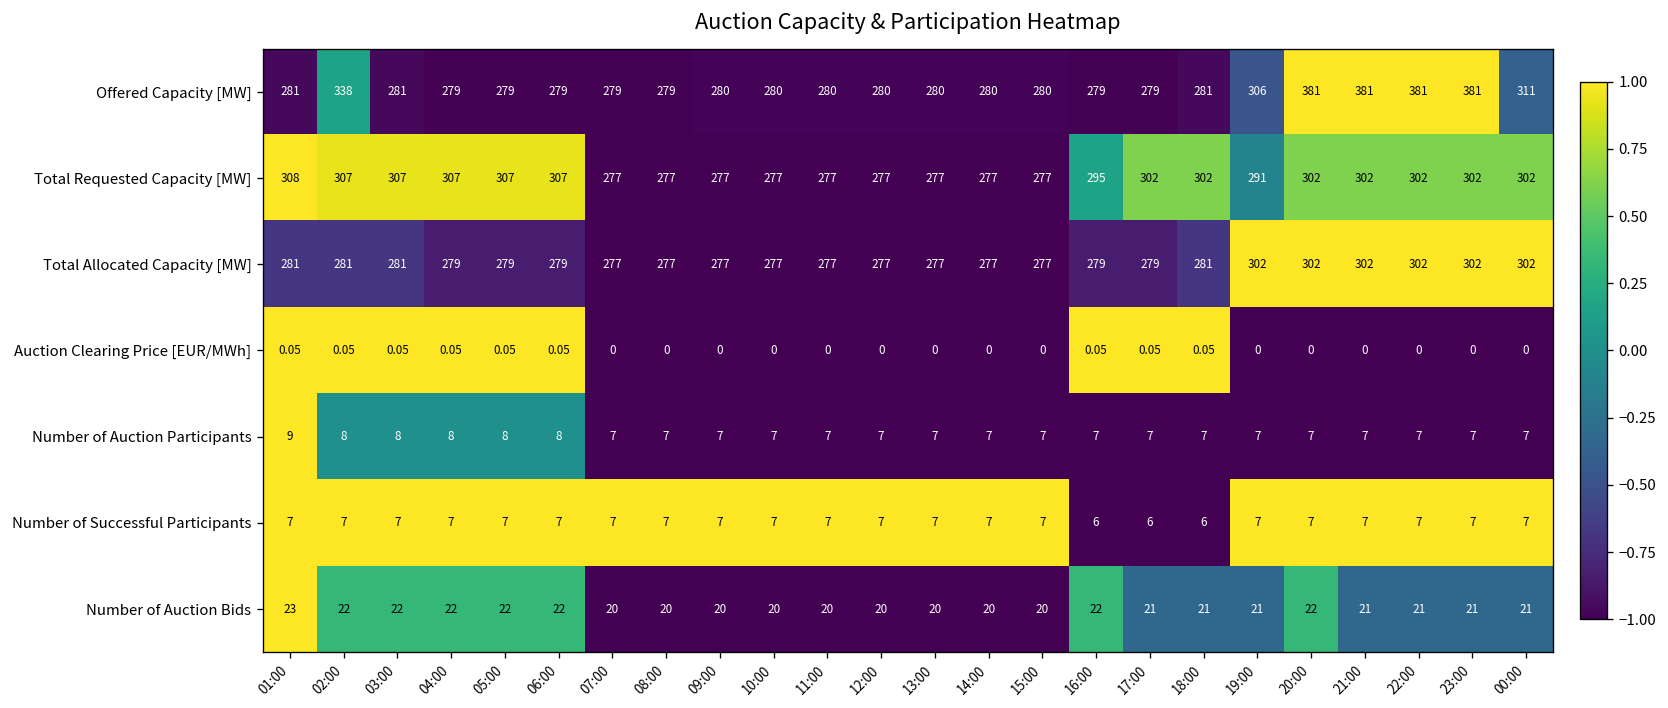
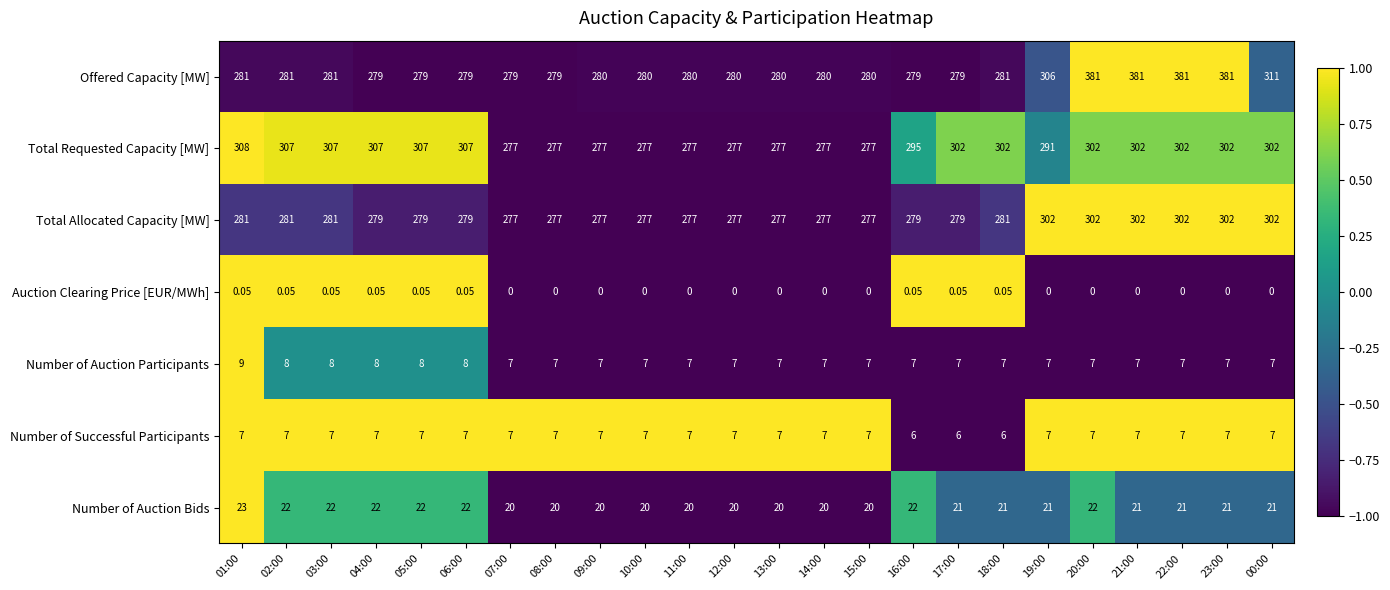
  {
    "Offered Capacity [MW]": {
      "01:00": 281,
-     "02:00": 338,
+     "02:00": 281,
      "03:00": 281,
      "04:00": 279,
      "05:00": 279,
      "06:00": 279,
      "07:00": 279,
      "08:00": 279,
      "09:00": 280,
      "10:00": 280,
      "11:00": 280,
      "12:00": 280,
      "13:00": 280,
      "14:00": 280,
      "15:00": 280,
      "16:00": 279,
      "17:00": 279,
      "18:00": 281,
      "19:00": 306,
      "20:00": 381,
      "21:00": 381,
      "22:00": 381,
      "23:00": 381,
      "00:00": 311
    },
    "Total Requested Capacity [MW]": {
      "01:00": 308,
      "02:00": 307,
      "03:00": 307,
      "04:00": 307,
      "05:00": 307,
      "06:00": 307,
      "07:00": 277,
      "08:00": 277,
      "09:00": 277,
      "10:00": 277,
      "11:00": 277,
      "12:00": 277,
      "13:00": 277,
      "14:00": 277,
      "15:00": 277,
      "16:00": 295,
      "17:00": 302,
      "18:00": 302,
      "19:00": 291,
      "20:00": 302,
      "21:00": 302,
      "22:00": 302,
      "23:00": 302,
      "00:00": 302
    },
    "Total Allocated Capacity [MW]": {
      "01:00": 281,
      "02:00": 281,
      "03:00": 281,
      "04:00": 279,
      "05:00": 279,
      "06:00": 279,
      "07:00": 277,
      "08:00": 277,
      "09:00": 277,
      "10:00": 277,
      "11:00": 277,
      "12:00": 277,
      "13:00": 277,
      "14:00": 277,
      "15:00": 277,
      "16:00": 279,
      "17:00": 279,
      "18:00": 281,
      "19:00": 302,
      "20:00": 302,
      "21:00": 302,
      "22:00": 302,
      "23:00": 302,
      "00:00": 302
    },
    "Auction Clearing Price [EUR/MWh]": {
      "01:00": 0.05,
      "02:00": 0.05,
      "03:00": 0.05,
      "04:00": 0.05,
      "05:00": 0.05,
      "06:00": 0.05,
      "07:00": 0,
      "08:00": 0,
      "09:00": 0,
      "10:00": 0,
      "11:00": 0,
      "12:00": 0,
      "13:00": 0,
      "14:00": 0,
      "15:00": 0,
      "16:00": 0.05,
      "17:00": 0.05,
      "18:00": 0.05,
      "19:00": 0,
      "20:00": 0,
      "21:00": 0,
      "22:00": 0,
      "23:00": 0,
      "00:00": 0
    },
    "Number of Auction Participants": {
      "01:00": 9,
      "02:00": 8,
      "03:00": 8,
      "04:00": 8,
      "05:00": 8,
      "06:00": 8,
      "07:00": 7,
      "08:00": 7,
      "09:00": 7,
      "10:00": 7,
      "11:00": 7,
      "12:00": 7,
      "13:00": 7,
      "14:00": 7,
      "15:00": 7,
      "16:00": 7,
      "17:00": 7,
      "18:00": 7,
      "19:00": 7,
      "20:00": 7,
      "21:00": 7,
      "22:00": 7,
      "23:00": 7,
      "00:00": 7
    },
    "Number of Successful Participants": {
      "01:00": 7,
      "02:00": 7,
      "03:00": 7,
      "04:00": 7,
      "05:00": 7,
      "06:00": 7,
      "07:00": 7,
      "08:00": 7,
      "09:00": 7,
      "10:00": 7,
      "11:00": 7,
      "12:00": 7,
      "13:00": 7,
      "14:00": 7,
      "15:00": 7,
      "16:00": 6,
      "17:00": 6,
      "18:00": 6,
      "19:00": 7,
      "20:00": 7,
      "21:00": 7,
      "22:00": 7,
      "23:00": 7,
      "00:00": 7
    },
    "Number of Auction Bids": {
      "01:00": 23,
      "02:00": 22,
      "03:00": 22,
      "04:00": 22,
      "05:00": 22,
      "06:00": 22,
      "07:00": 20,
      "08:00": 20,
      "09:00": 20,
      "10:00": 20,
      "11:00": 20,
      "12:00": 20,
      "13:00": 20,
      "14:00": 20,
      "15:00": 20,
      "16:00": 22,
      "17:00": 21,
      "18:00": 21,
      "19:00": 21,
      "20:00": 22,
      "21:00": 21,
      "22:00": 21,
      "23:00": 21,
      "00:00": 21
    }
  }
